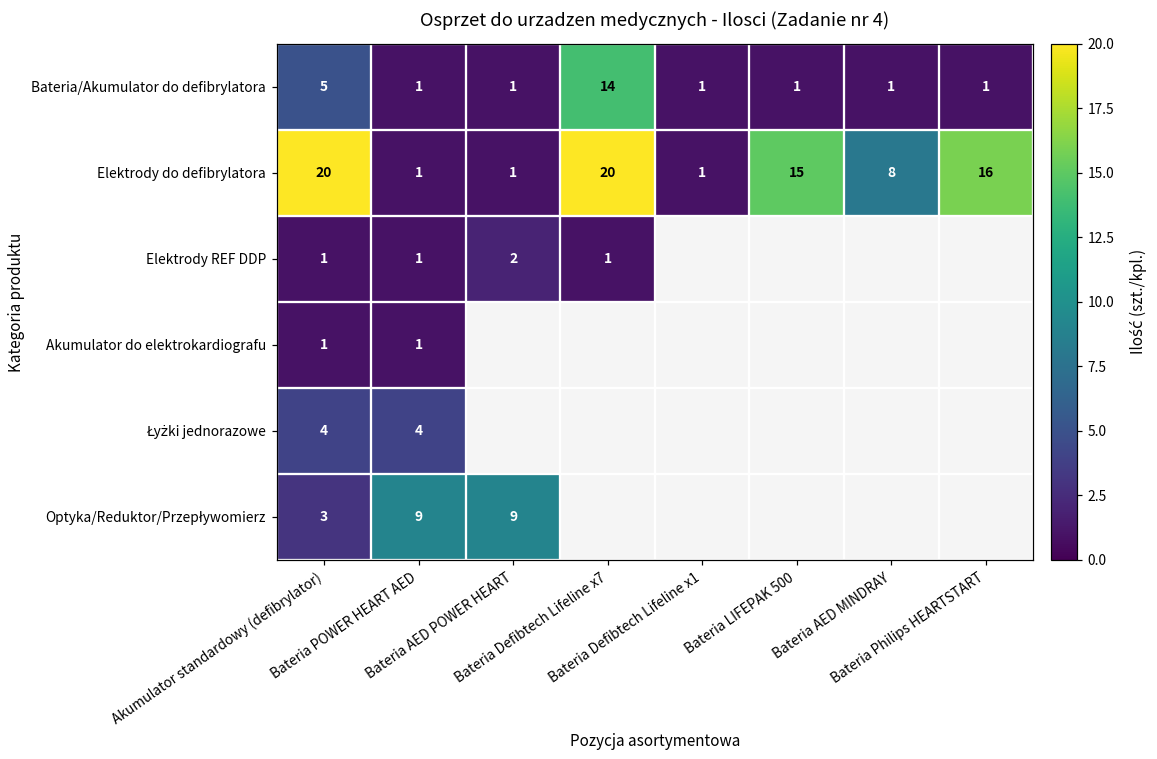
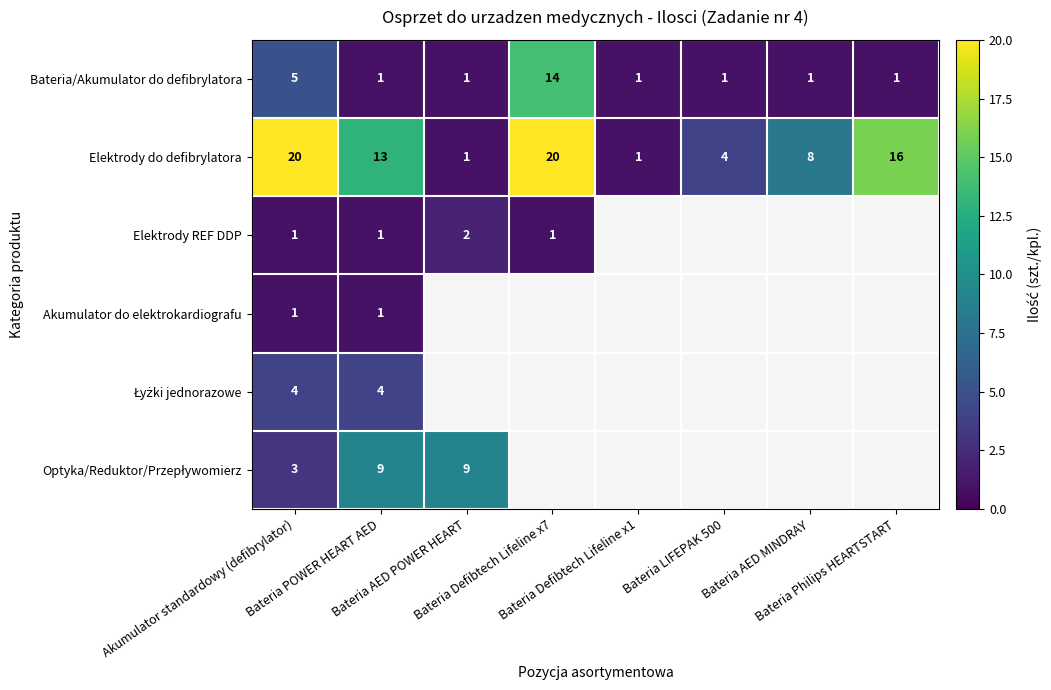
  {
    "Bateria/Akumulator do defibrylatora": {
      "Akumulator standardowy (defibrylator)": 5,
      "Bateria POWER HEART AED": 1,
      "Bateria AED POWER HEART": 1,
      "Bateria Defibtech Lifeline x7": 14,
      "Bateria Defibtech Lifeline x1": 1,
      "Bateria LIFEPAK 500": 1,
      "Bateria AED MINDRAY": 1,
      "Bateria Philips HEARTSTART": 1
    },
    "Elektrody do defibrylatora": {
      "Akumulator standardowy (defibrylator)": 20,
-     "Bateria POWER HEART AED": 1,
+     "Bateria POWER HEART AED": 13,
      "Bateria AED POWER HEART": 1,
      "Bateria Defibtech Lifeline x7": 20,
      "Bateria Defibtech Lifeline x1": 1,
-     "Bateria LIFEPAK 500": 15,
+     "Bateria LIFEPAK 500": 4,
      "Bateria AED MINDRAY": 8,
      "Bateria Philips HEARTSTART": 16
    },
    "Elektrody REF DDP": {
      "Akumulator standardowy (defibrylator)": 1,
      "Bateria POWER HEART AED": 1,
      "Bateria AED POWER HEART": 2,
      "Bateria Defibtech Lifeline x7": 1
    },
    "Akumulator do elektrokardiografu": {
      "Akumulator standardowy (defibrylator)": 1,
      "Bateria POWER HEART AED": 1
    },
    "Łyżki jednorazowe": {
      "Akumulator standardowy (defibrylator)": 4,
      "Bateria POWER HEART AED": 4
    },
    "Optyka/Reduktor/Przepływomierz": {
      "Akumulator standardowy (defibrylator)": 3,
      "Bateria POWER HEART AED": 9,
      "Bateria AED POWER HEART": 9
    }
  }
